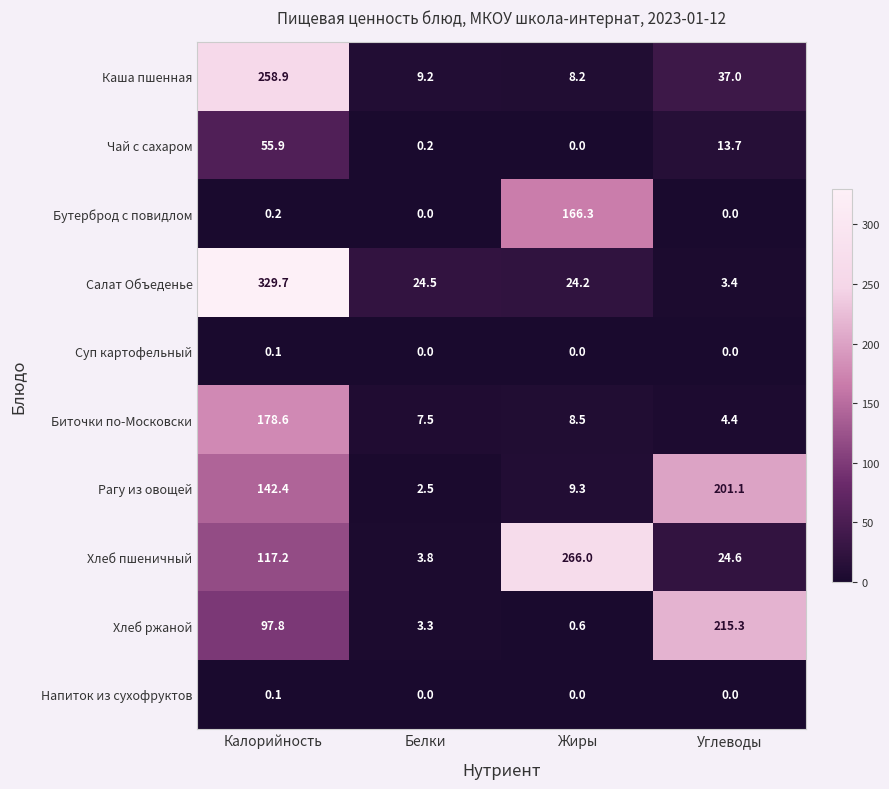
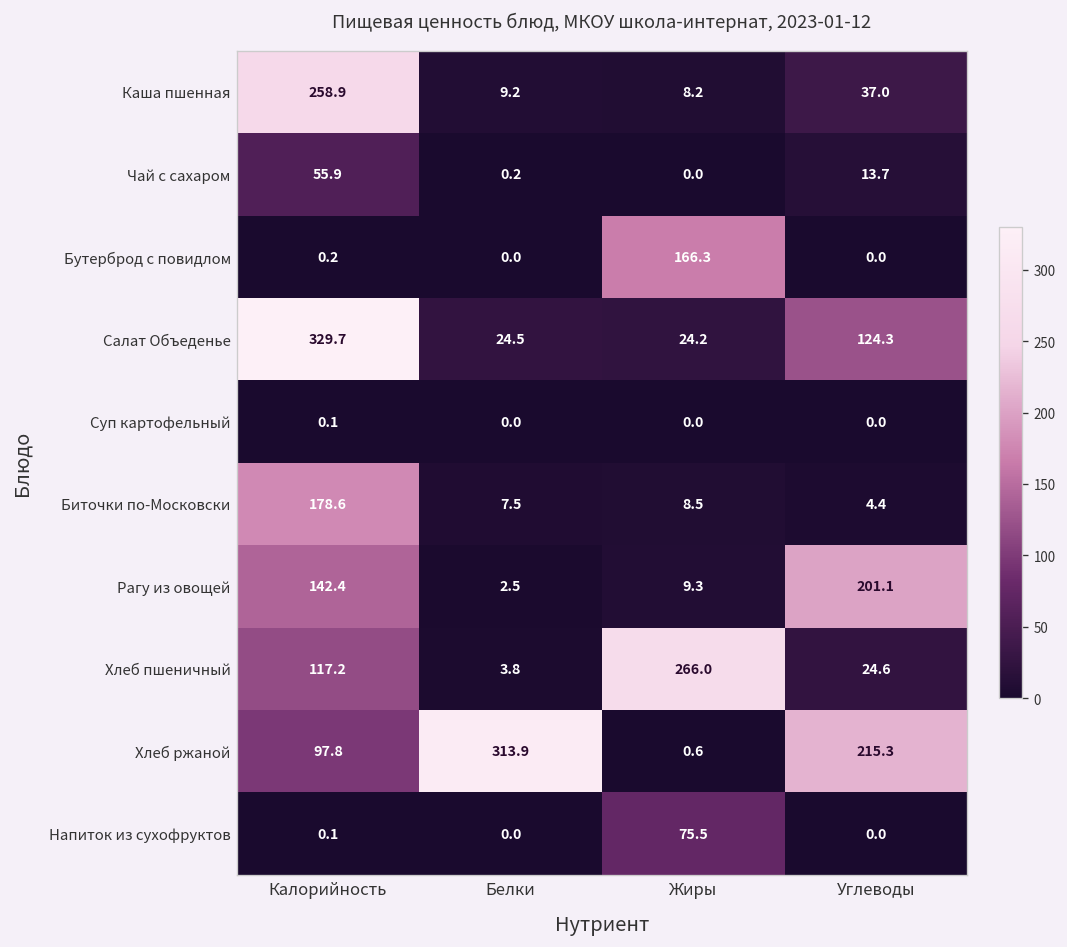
  {
    "Каша пшенная": {
      "Калорийность": 258.9,
      "Белки": 9.2,
      "Жиры": 8.2,
      "Углеводы": 37.0
    },
    "Чай с сахаром": {
      "Калорийность": 55.9,
      "Белки": 0.2,
      "Жиры": 0.0,
      "Углеводы": 13.7
    },
    "Бутерброд с повидлом": {
      "Калорийность": 0.2,
      "Белки": 0.0,
      "Жиры": 166.3,
      "Углеводы": 0.0
    },
    "Салат Объеденье": {
      "Калорийность": 329.7,
      "Белки": 24.5,
      "Жиры": 24.2,
-     "Углеводы": 3.4
+     "Углеводы": 124.3
    },
    "Суп картофельный": {
      "Калорийность": 0.1,
      "Белки": 0.0,
      "Жиры": 0.0,
      "Углеводы": 0.0
    },
    "Биточки по-Московски": {
      "Калорийность": 178.6,
      "Белки": 7.5,
      "Жиры": 8.5,
      "Углеводы": 4.4
    },
    "Рагу из овощей": {
      "Калорийность": 142.4,
      "Белки": 2.5,
      "Жиры": 9.3,
      "Углеводы": 201.1
    },
    "Хлеб пшеничный": {
      "Калорийность": 117.2,
      "Белки": 3.8,
      "Жиры": 266.0,
      "Углеводы": 24.6
    },
    "Хлеб ржаной": {
      "Калорийность": 97.8,
-     "Белки": 3.3,
+     "Белки": 313.9,
      "Жиры": 0.6,
      "Углеводы": 215.3
    },
    "Напиток из сухофруктов": {
      "Калорийность": 0.1,
      "Белки": 0.0,
-     "Жиры": 0.0,
+     "Жиры": 75.5,
      "Углеводы": 0.0
    }
  }
